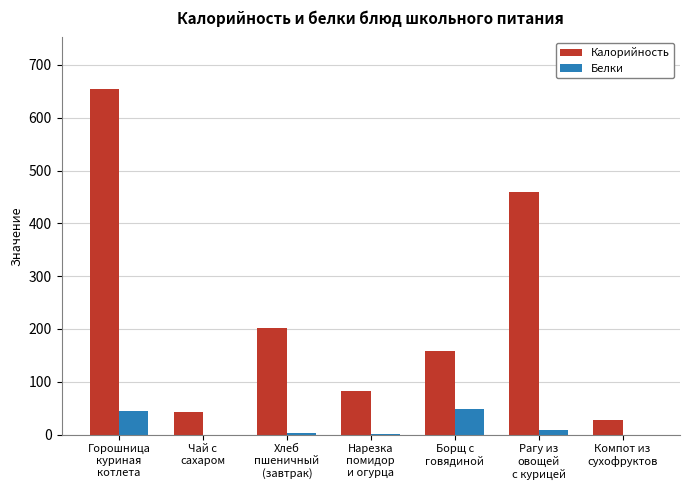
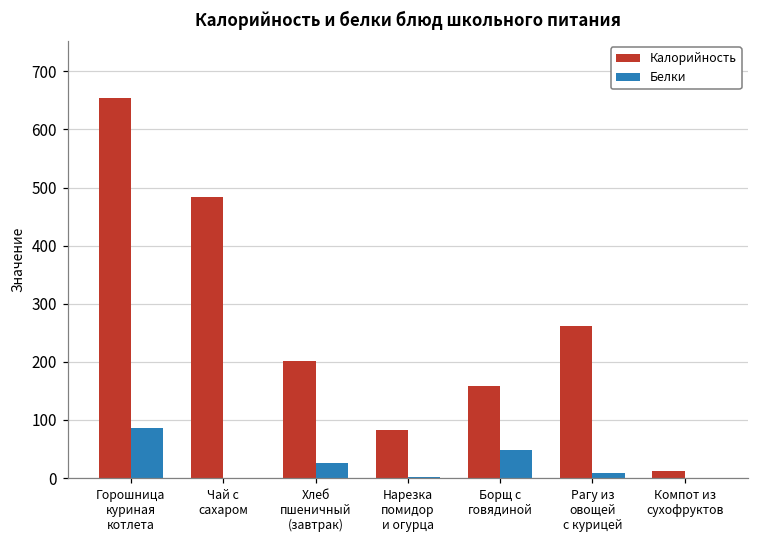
  {
    "Калорийность": {
      "Горошница куриная котлета": 650,
-     "Чай с сахаром": 40,
+     "Чай с сахаром": 480,
      "Хлеб пшеничный (завтрак)": 200,
      "Нарезка помидор и огурца": 80,
      "Борщ с говядиной": 160,
-     "Рагу из овощей с курицей": 460,
-     "Компот из сухофруктов": 30
+     "Рагу из овощей с курицей": 260,
+     "Компот из сухофруктов": 10
    },
    "Белки": {
-     "Горошница куриная котлета": 50,
+     "Горошница куриная котлета": 90,
      "Чай с сахаром": 0,
-     "Хлеб пшеничный (завтрак)": 0,
+     "Хлеб пшеничный (завтрак)": 30,
      "Борщ с говядиной": 50,
      "Рагу из овощей с курицей": 10,
      "Компот из сухофруктов": 0
    }
  }
